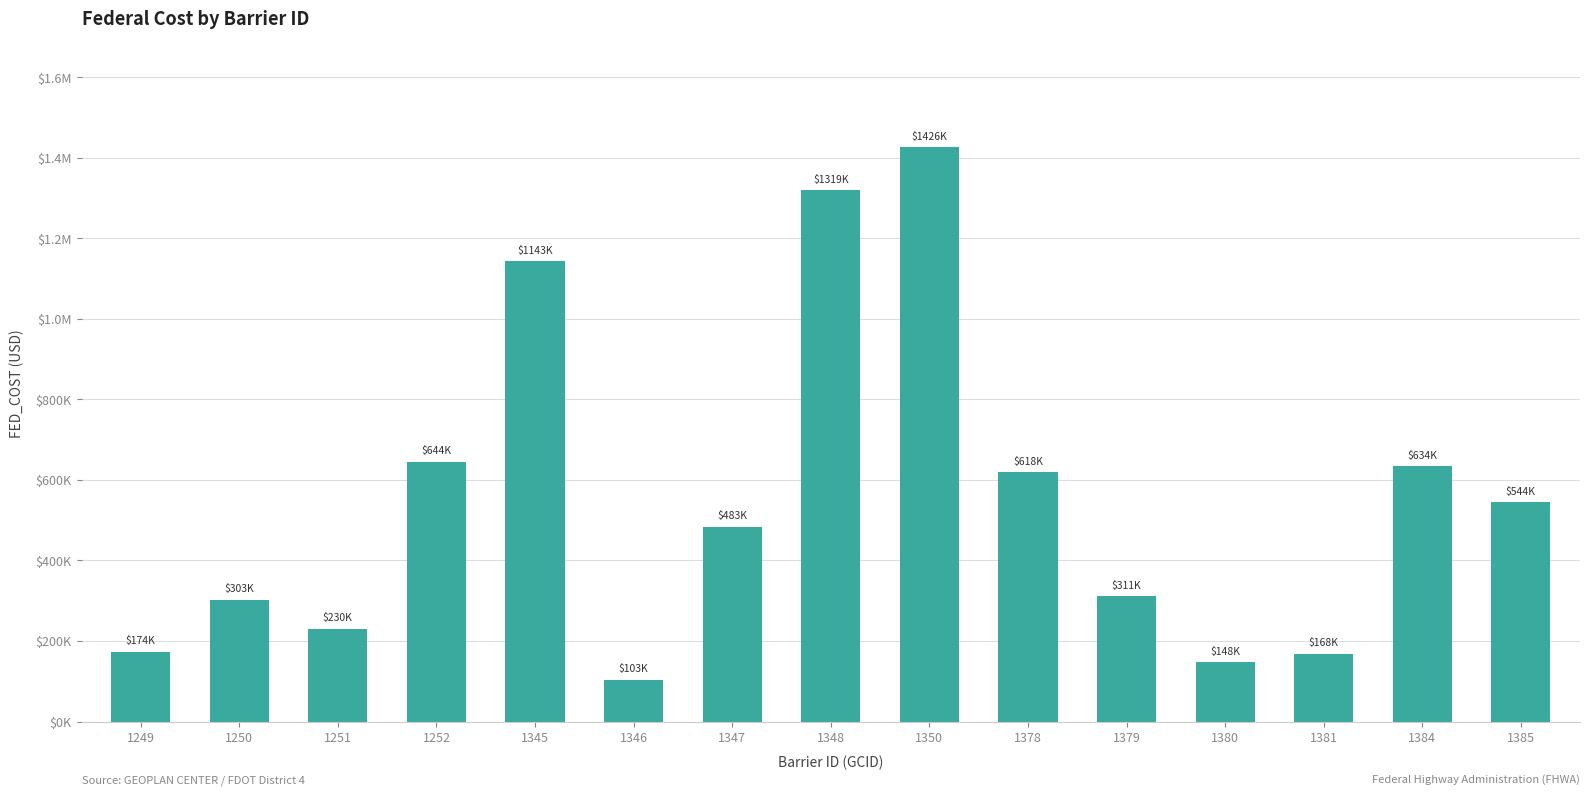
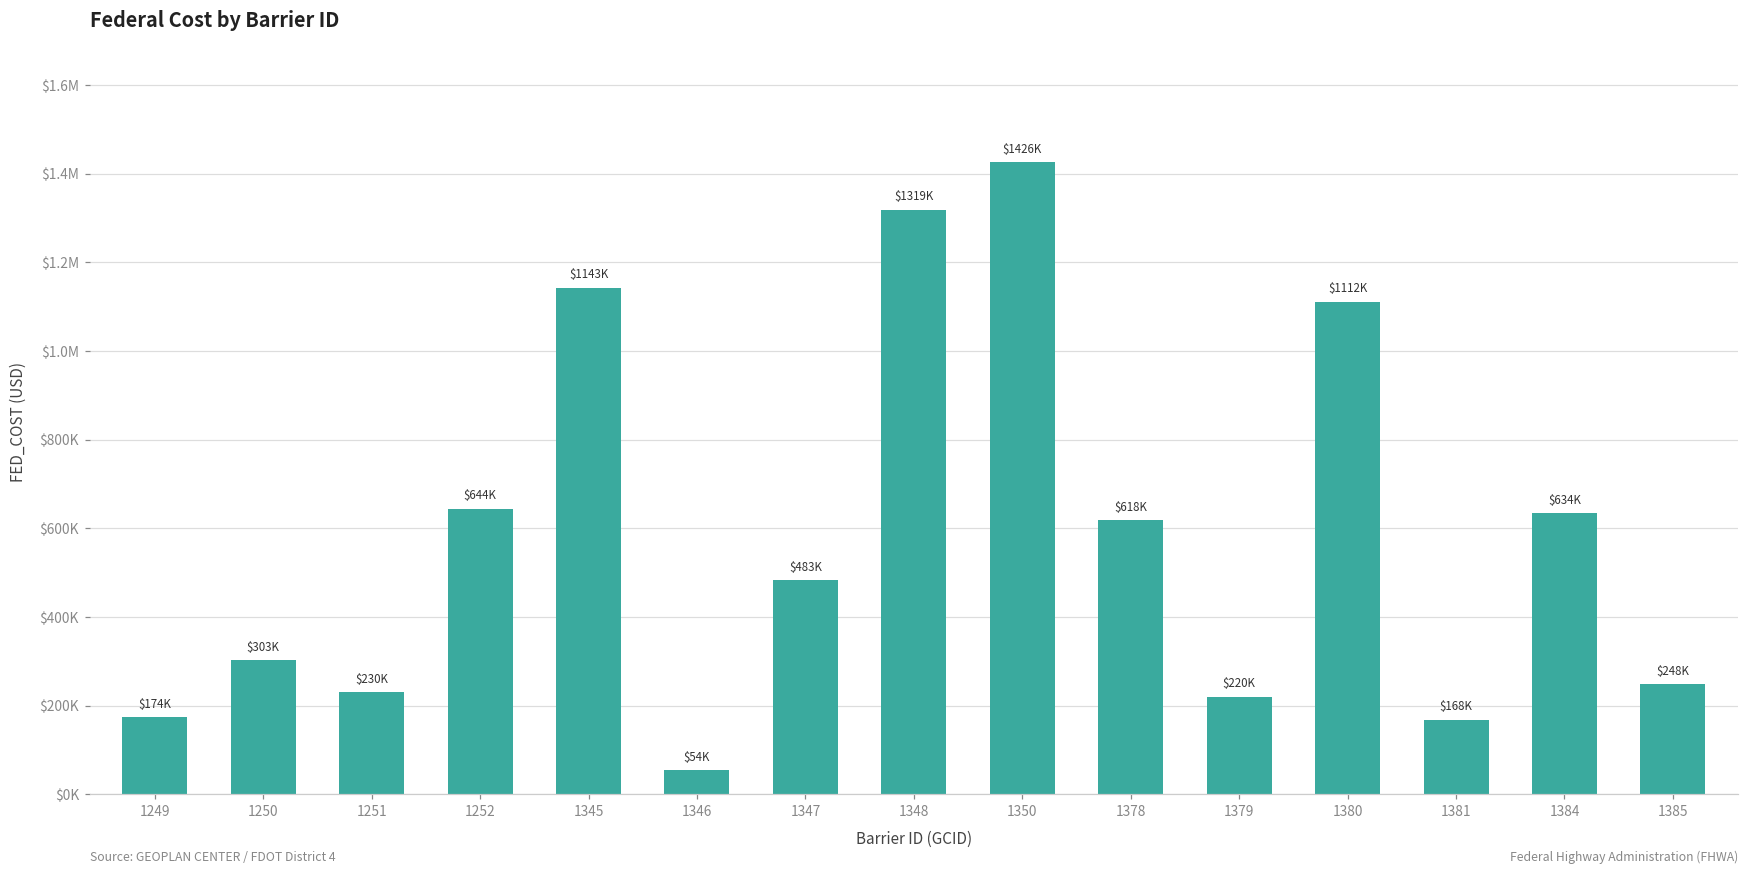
  {
    "1249": "$174K",
    "1250": "$303K",
    "1251": "$230K",
    "1252": "$644K",
    "1345": "$1143K",
-   "1346": "$103K",
+   "1346": "$54K",
    "1347": "$483K",
    "1348": "$1319K",
    "1350": "$1426K",
    "1378": "$618K",
-   "1379": "$311K",
-   "1380": "$148K",
+   "1379": "$220K",
+   "1380": "$1112K",
    "1381": "$168K",
    "1384": "$634K",
-   "1385": "$544K"
+   "1385": "$248K"
  }
